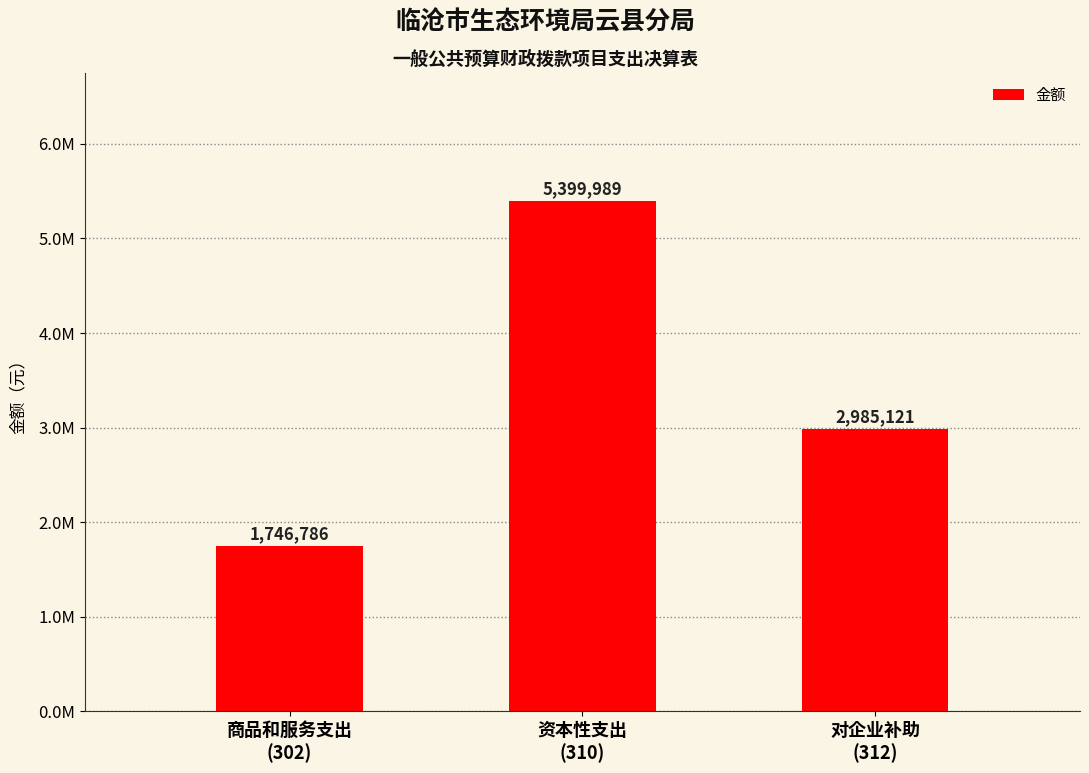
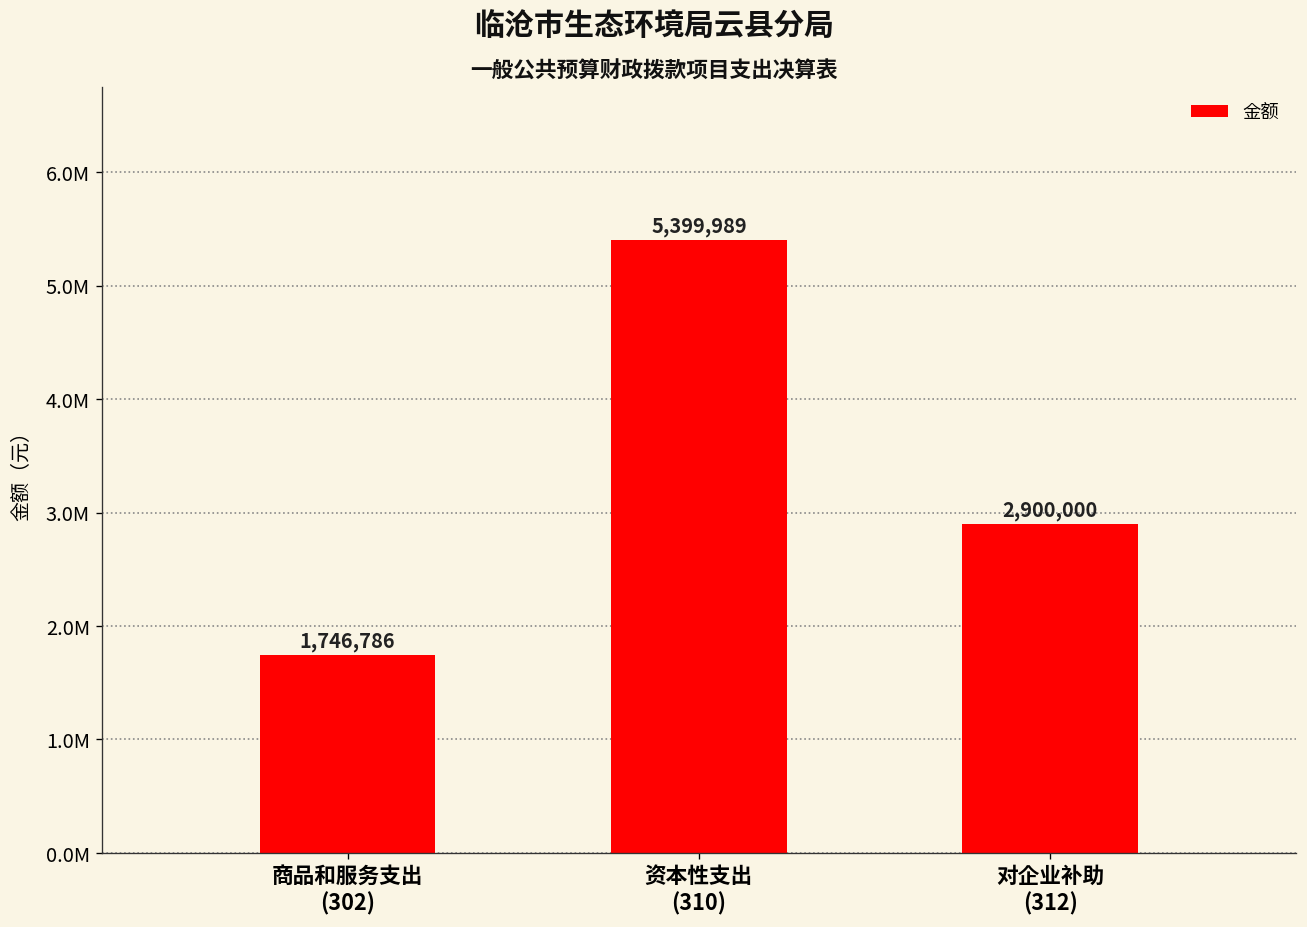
  {
    "商品和服务支出 (302)": "1,746,786",
    "资本性支出 (310)": "5,399,989",
-   "对企业补助 (312)": "2,985,121"
+   "对企业补助 (312)": "2,900,000"
  }
